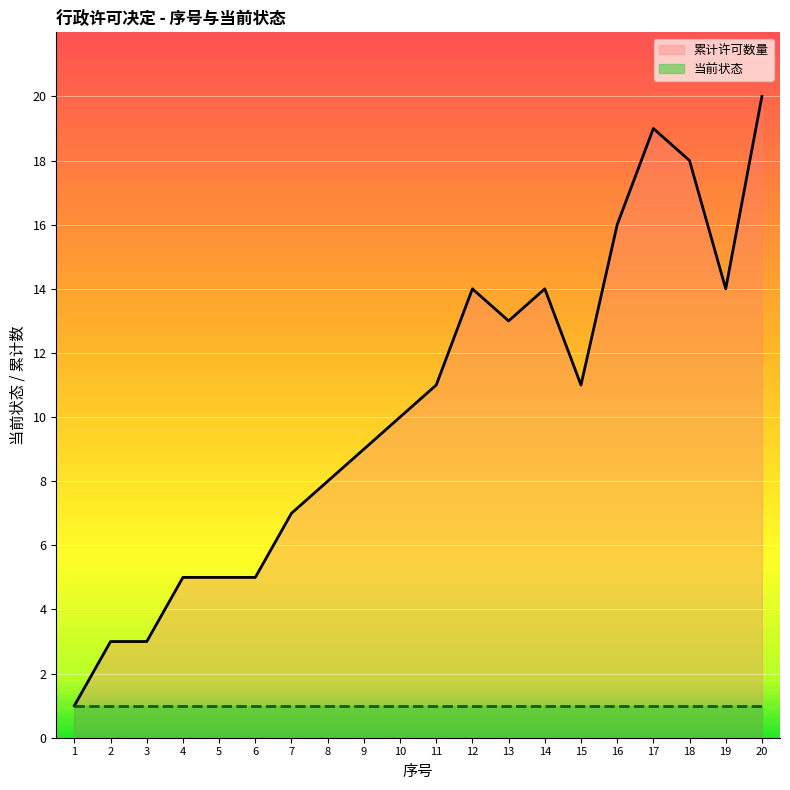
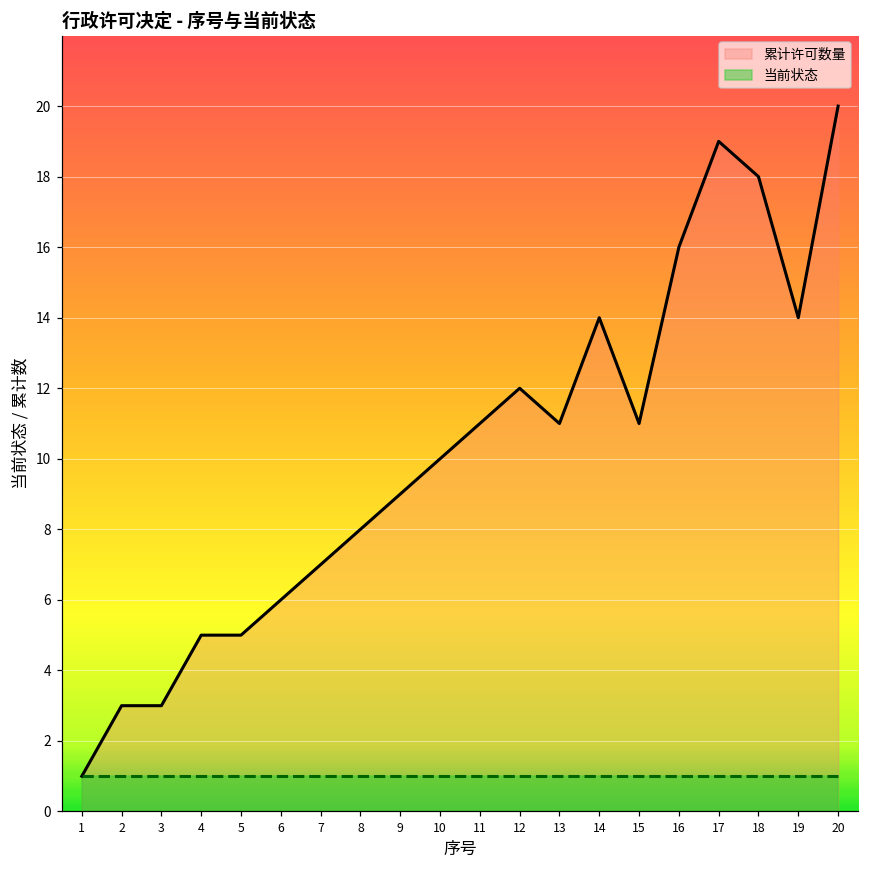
  {
    "累计许可数量": {
      "2": 3,
      "3": 3,
      "4": 5,
      "5": 5,
-     "6": 5,
+     "6": 6,
      "7": 7,
      "8": 8,
      "9": 9,
      "10": 10,
      "11": 11,
-     "12": 14,
-     "13": 13,
+     "12": 12,
+     "13": 11,
      "14": 14,
      "15": 11,
      "16": 16,
      "17": 19,
      "18": 18,
      "19": 14,
      "20": 20
    },
    "当前状态": {
      "2": 1,
      "3": 1,
      "4": 1,
      "5": 1,
      "6": 1,
      "7": 1,
      "8": 1,
      "9": 1,
      "10": 1,
      "11": 1,
      "12": 1,
      "13": 1,
      "14": 1,
      "15": 1,
      "16": 1,
      "17": 1,
      "18": 1,
      "19": 1,
      "20": 1
    }
  }
